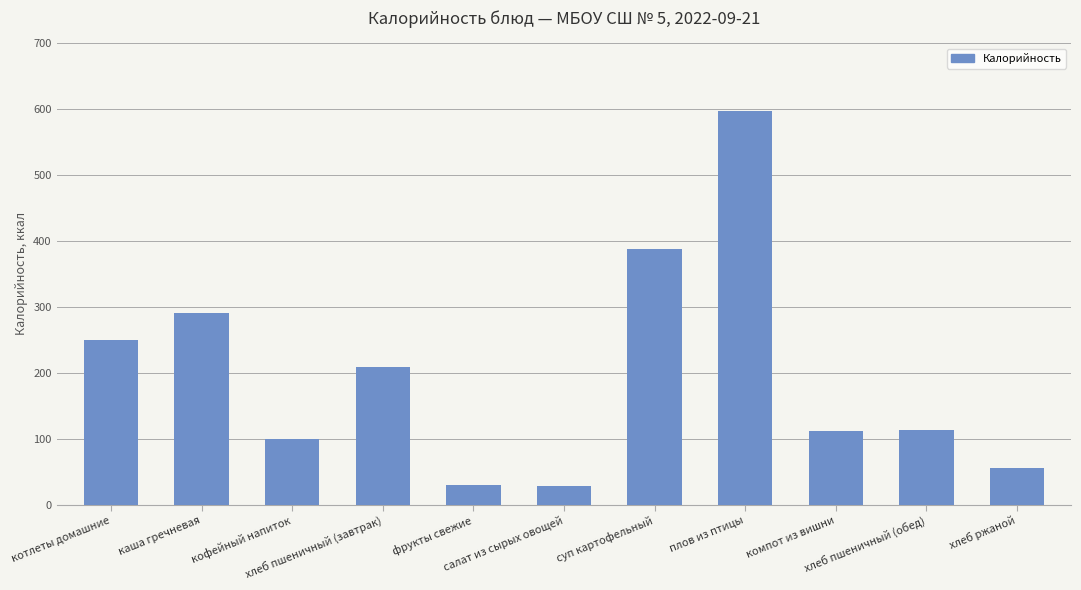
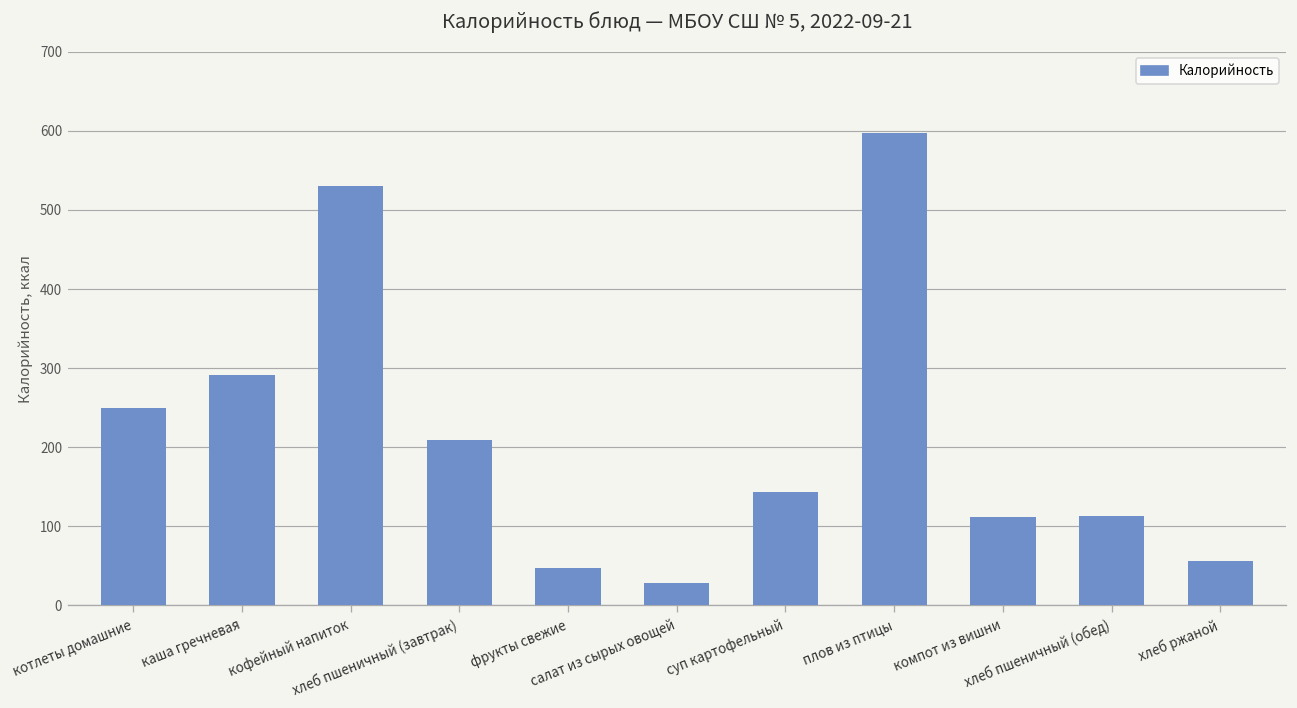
  {
    "котлеты домашние": 250,
    "каша гречневая": 290,
-   "кофейный напиток": 100,
+   "кофейный напиток": 530,
    "хлеб пшеничный (завтрак)": 210,
-   "фрукты свежие": 30,
+   "фрукты свежие": 50,
    "салат из сырых овощей": 30,
-   "суп картофельный": 390,
+   "суп картофельный": 140,
    "плов из птицы": 600,
    "компот из вишни": 110,
    "хлеб пшеничный (обед)": 110,
    "хлеб ржаной": 60
  }
